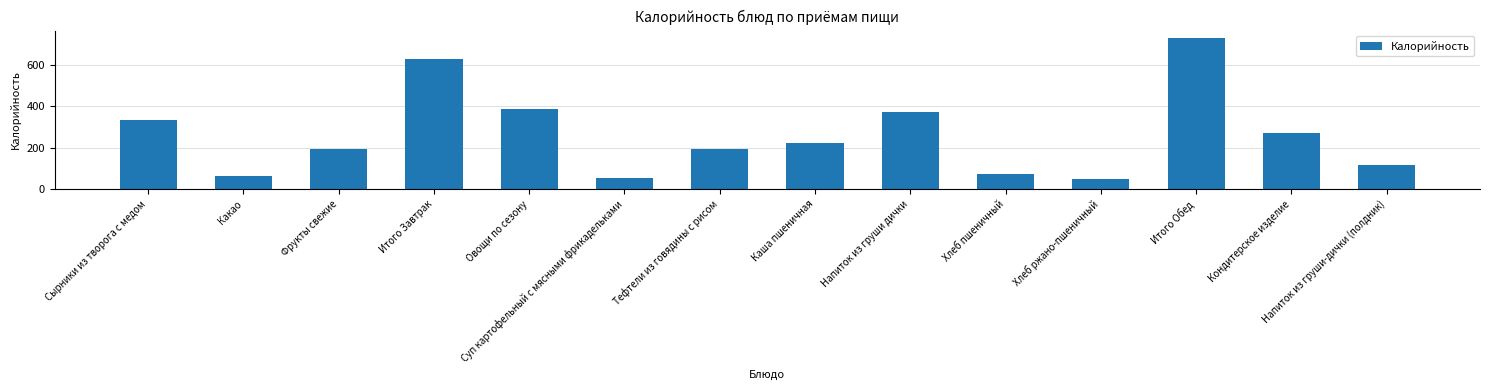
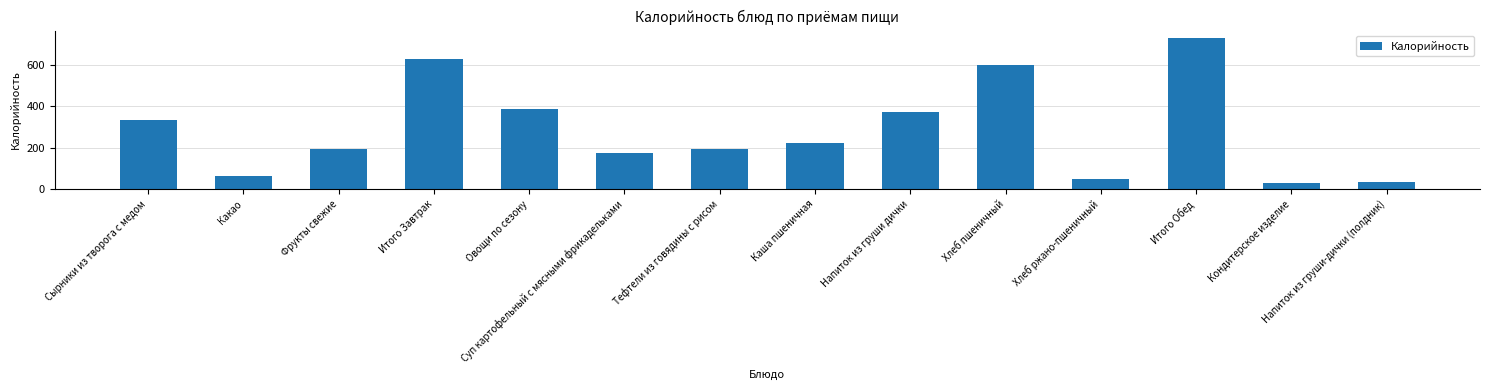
  {
    "Сырники из творога с медом": 330,
    "Какао": 60,
    "Фрукты свежие": 190,
    "Итого Завтрак": 630,
    "Овощи по сезону": 390,
-   "Суп картофельный с мясными фрикадельками": 50,
+   "Суп картофельный с мясными фрикадельками": 180,
    "Тефтели из говядины с рисом": 200,
    "Каша пшеничная": 220,
    "Напиток из груши дички": 370,
-   "Хлеб пшеничный": 70,
+   "Хлеб пшеничный": 600,
    "Хлеб ржано-пшеничный": 50,
    "Итого Обед": 730,
-   "Кондитерское изделие": 270,
-   "Напиток из груши-дички (полдник)": 120
+   "Кондитерское изделие": 30,
+   "Напиток из груши-дички (полдник)": 30
  }
